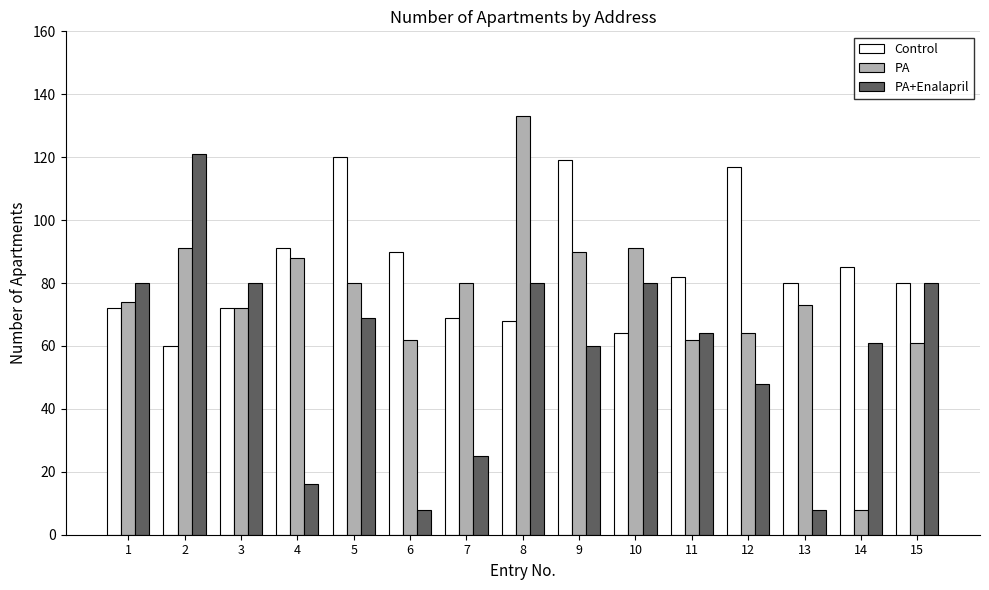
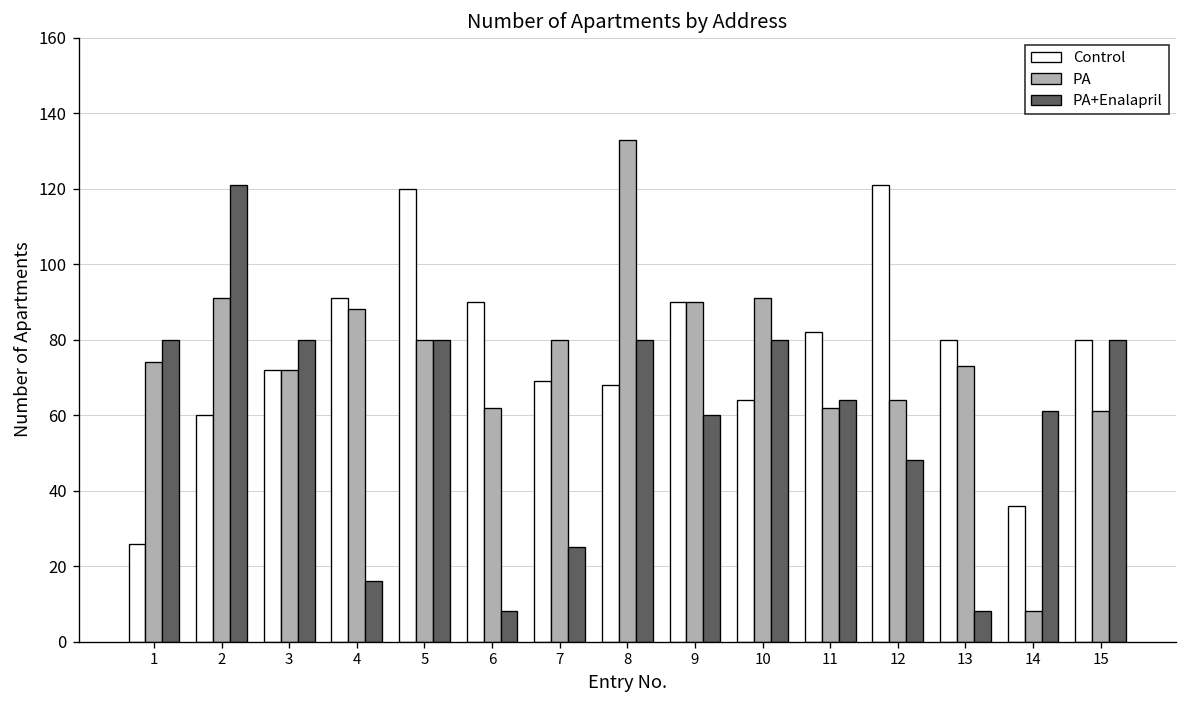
  {
    "Control": {
-     "1": 72,
+     "1": 26,
      "2": 60,
      "3": 72,
      "4": 91,
      "5": 120,
      "6": 90,
      "7": 69,
      "8": 68,
-     "9": 119,
+     "9": 90,
      "10": 64,
      "11": 82,
-     "12": 117,
+     "12": 121,
      "13": 80,
-     "14": 85,
+     "14": 36,
      "15": 80
    },
    "PA": {
      "1": 74,
      "2": 91,
      "3": 72,
      "4": 88,
      "5": 80,
      "6": 62,
      "7": 80,
      "8": 133,
      "9": 90,
      "10": 91,
      "11": 62,
      "12": 64,
      "13": 73,
      "14": 8,
      "15": 61
    },
    "PA+Enalapril": {
      "1": 80,
      "2": 121,
      "3": 80,
      "4": 16,
-     "5": 69,
+     "5": 80,
      "6": 8,
      "7": 25,
      "8": 80,
      "9": 60,
      "10": 80,
      "11": 64,
      "12": 48,
      "13": 8,
      "14": 61,
      "15": 80
    }
  }
